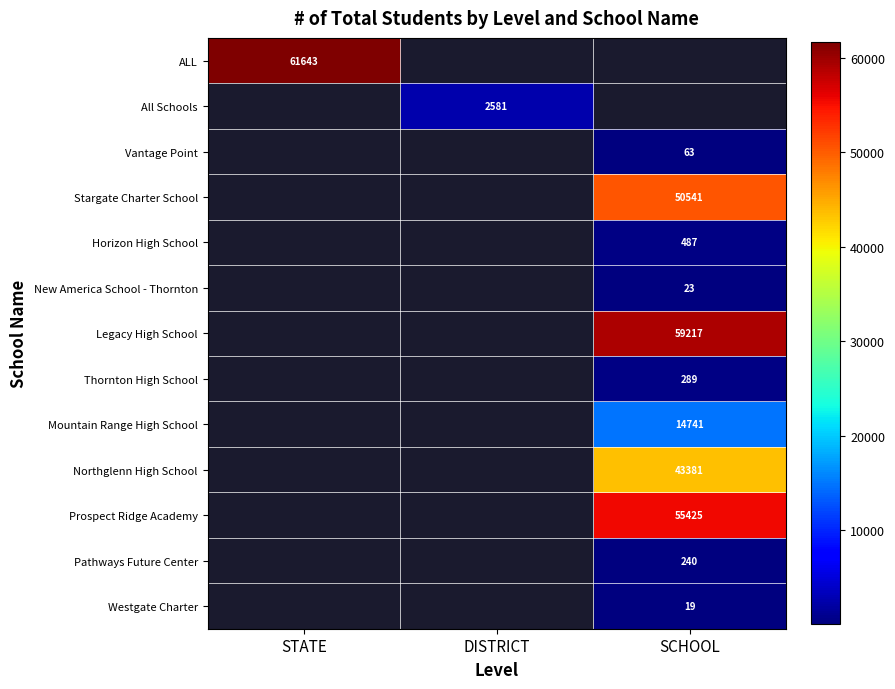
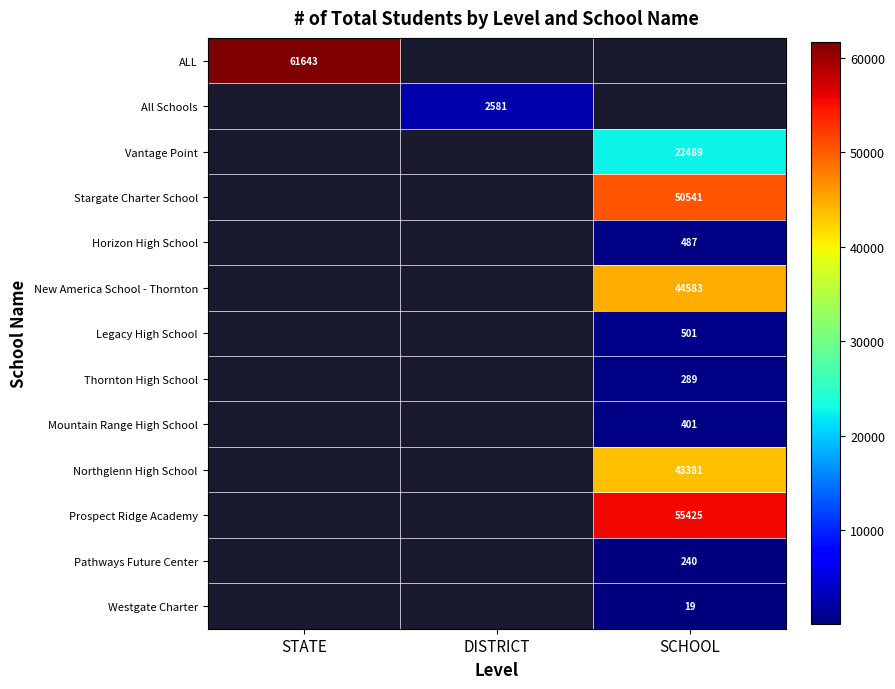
  {
    "ALL": {
      "STATE": 61643
    },
    "All Schools": {
      "DISTRICT": 2581
    },
    "Vantage Point": {
-     "SCHOOL": 63
+     "SCHOOL": 22489
    },
    "Stargate Charter School": {
      "SCHOOL": 50541
    },
    "Horizon High School": {
      "SCHOOL": 487
    },
    "New America School - Thornton": {
-     "SCHOOL": 23
+     "SCHOOL": 44583
    },
    "Legacy High School": {
-     "SCHOOL": 59217
+     "SCHOOL": 501
    },
    "Thornton High School": {
      "SCHOOL": 289
    },
    "Mountain Range High School": {
-     "SCHOOL": 14741
+     "SCHOOL": 401
    },
    "Northglenn High School": {
      "SCHOOL": 43381
    },
    "Prospect Ridge Academy": {
      "SCHOOL": 55425
    },
    "Pathways Future Center": {
      "SCHOOL": 240
    },
    "Westgate Charter": {
      "SCHOOL": 19
    }
  }
